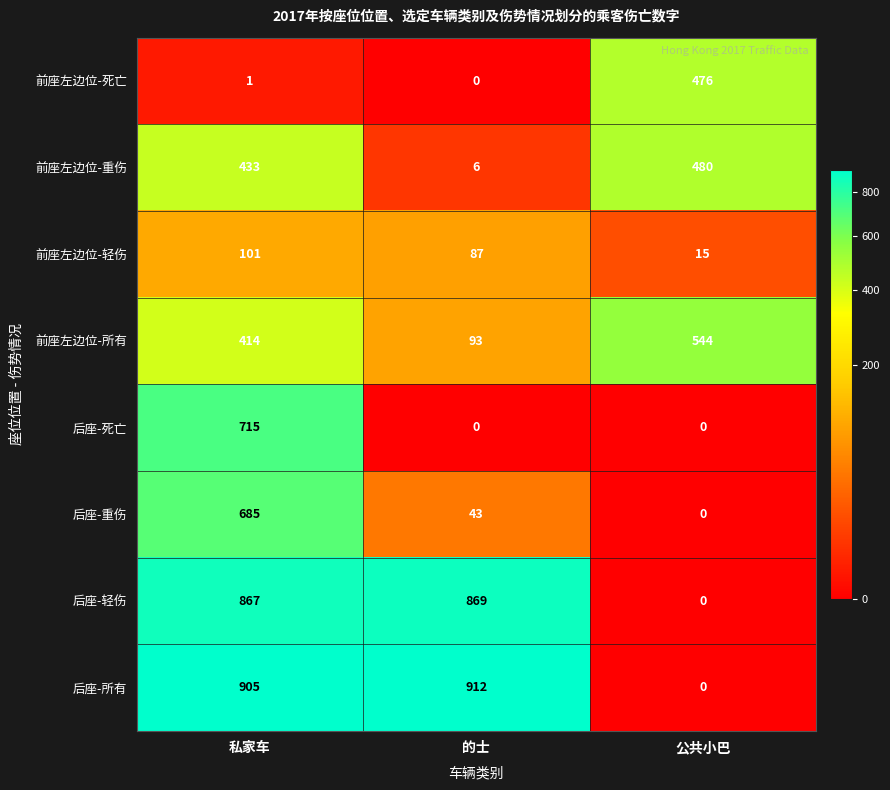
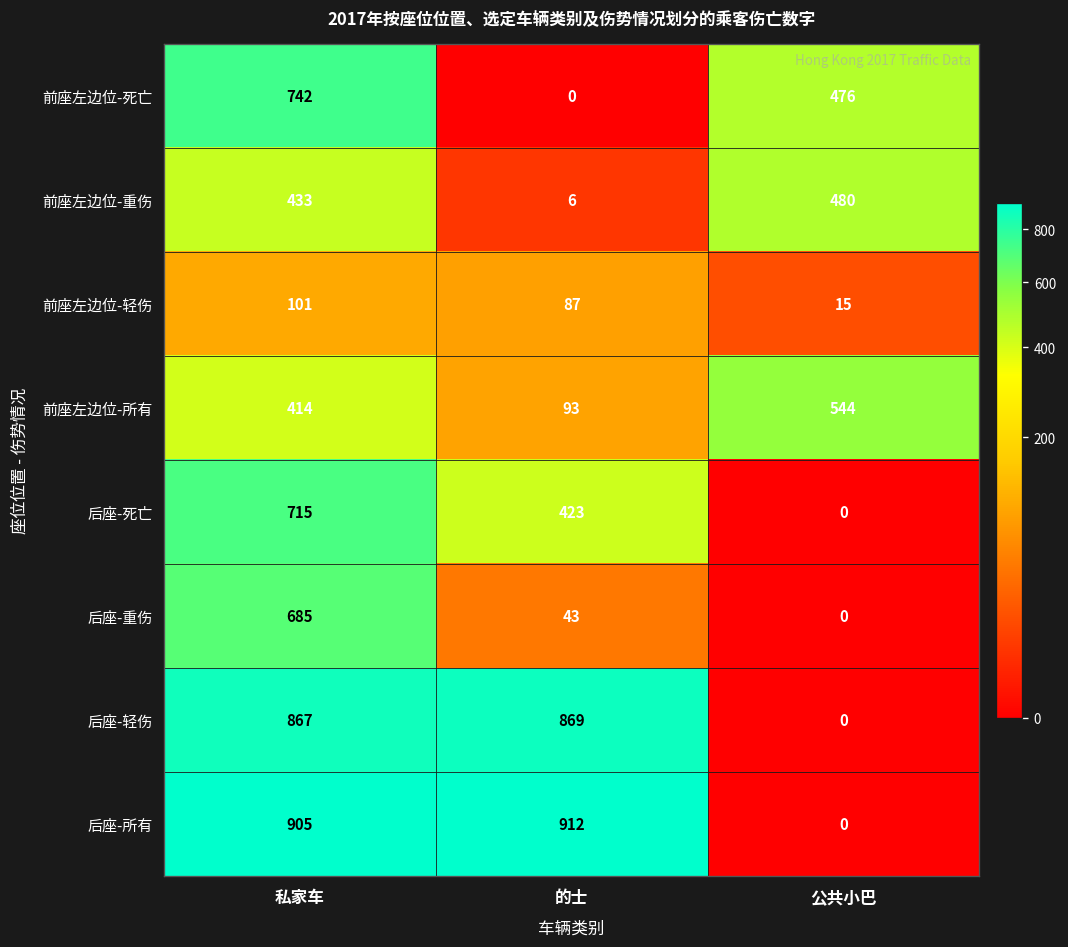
  {
    "前座左边位-死亡": {
-     "私家车": 1,
+     "私家车": 742,
      "的士": 0
    },
    "前座左边位-重伤": {
      "私家车": 433,
      "的士": 6,
      "公共小巴": 480
    },
    "前座左边位-轻伤": {
      "私家车": 101,
      "的士": 87,
      "公共小巴": 15
    },
    "前座左边位-所有": {
      "私家车": 414,
      "的士": 93,
      "公共小巴": 544
    },
    "后座-死亡": {
      "私家车": 715,
-     "的士": 0,
+     "的士": 423,
      "公共小巴": 0
    },
    "后座-重伤": {
      "私家车": 685,
      "的士": 43,
      "公共小巴": 0
    },
    "后座-轻伤": {
      "私家车": 867,
      "的士": 869,
      "公共小巴": 0
    },
    "后座-所有": {
      "私家车": 905,
      "的士": 912,
      "公共小巴": 0
    }
  }
